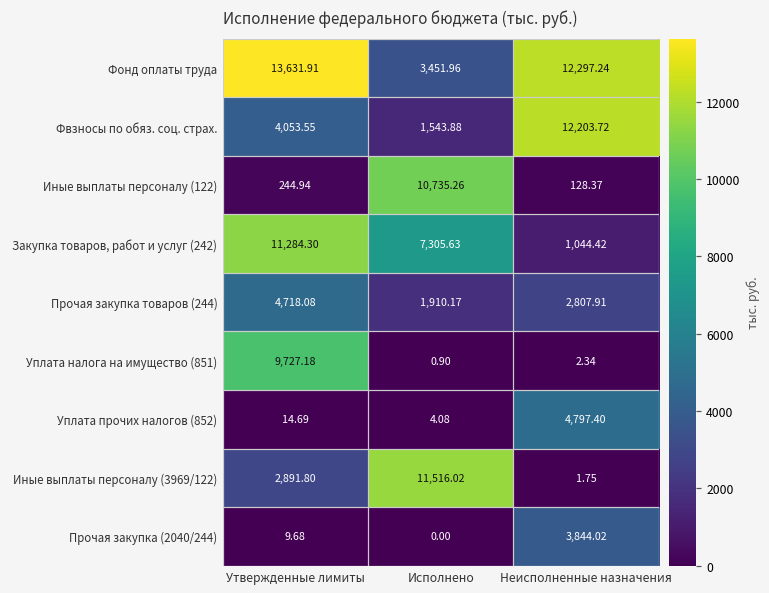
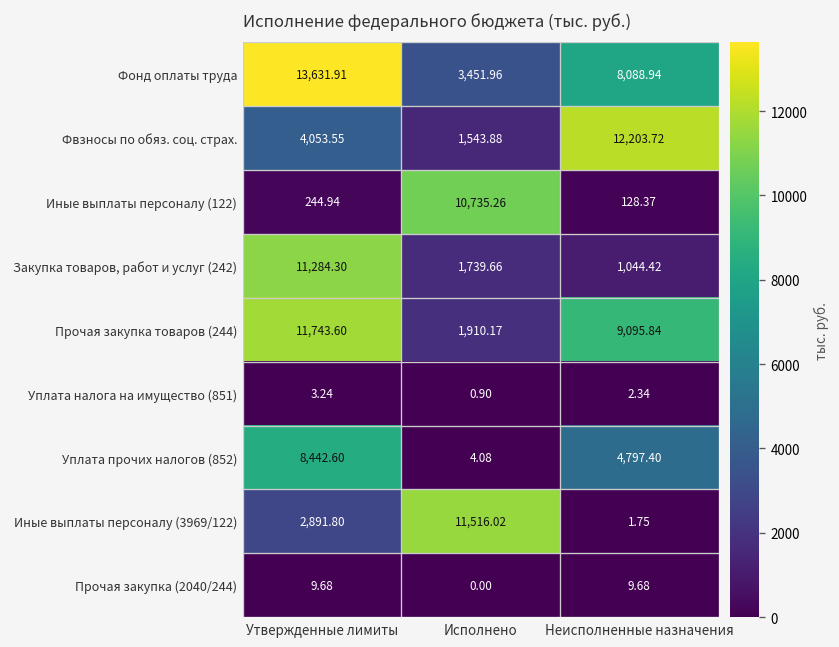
  {
    "Фонд оплаты труда": {
      "Утвержденные лимиты": "13,631.91",
      "Исполнено": "3,451.96",
-     "Неисполненные назначения": "12,297.24"
+     "Неисполненные назначения": "8,088.94"
    },
    "Фвзносы по обяз. соц. страх.": {
      "Утвержденные лимиты": "4,053.55",
      "Исполнено": "1,543.88",
      "Неисполненные назначения": "12,203.72"
    },
    "Иные выплаты персоналу (122)": {
      "Утвержденные лимиты": "244.94",
      "Исполнено": "10,735.26",
      "Неисполненные назначения": "128.37"
    },
    "Закупка товаров, работ и услуг (242)": {
      "Утвержденные лимиты": "11,284.30",
-     "Исполнено": "7,305.63",
+     "Исполнено": "1,739.66",
      "Неисполненные назначения": "1,044.42"
    },
    "Прочая закупка товаров (244)": {
-     "Утвержденные лимиты": "4,718.08",
+     "Утвержденные лимиты": "11,743.60",
      "Исполнено": "1,910.17",
-     "Неисполненные назначения": "2,807.91"
+     "Неисполненные назначения": "9,095.84"
    },
    "Уплата налога на имущество (851)": {
-     "Утвержденные лимиты": "9,727.18",
+     "Утвержденные лимиты": "3.24",
      "Исполнено": "0.90",
      "Неисполненные назначения": "2.34"
    },
    "Уплата прочих налогов (852)": {
-     "Утвержденные лимиты": "14.69",
+     "Утвержденные лимиты": "8,442.60",
      "Исполнено": "4.08",
      "Неисполненные назначения": "4,797.40"
    },
    "Иные выплаты персоналу (3969/122)": {
      "Утвержденные лимиты": "2,891.80",
      "Исполнено": "11,516.02",
      "Неисполненные назначения": "1.75"
    },
    "Прочая закупка (2040/244)": {
      "Утвержденные лимиты": "9.68",
      "Исполнено": "0.00",
-     "Неисполненные назначения": "3,844.02"
+     "Неисполненные назначения": "9.68"
    }
  }
